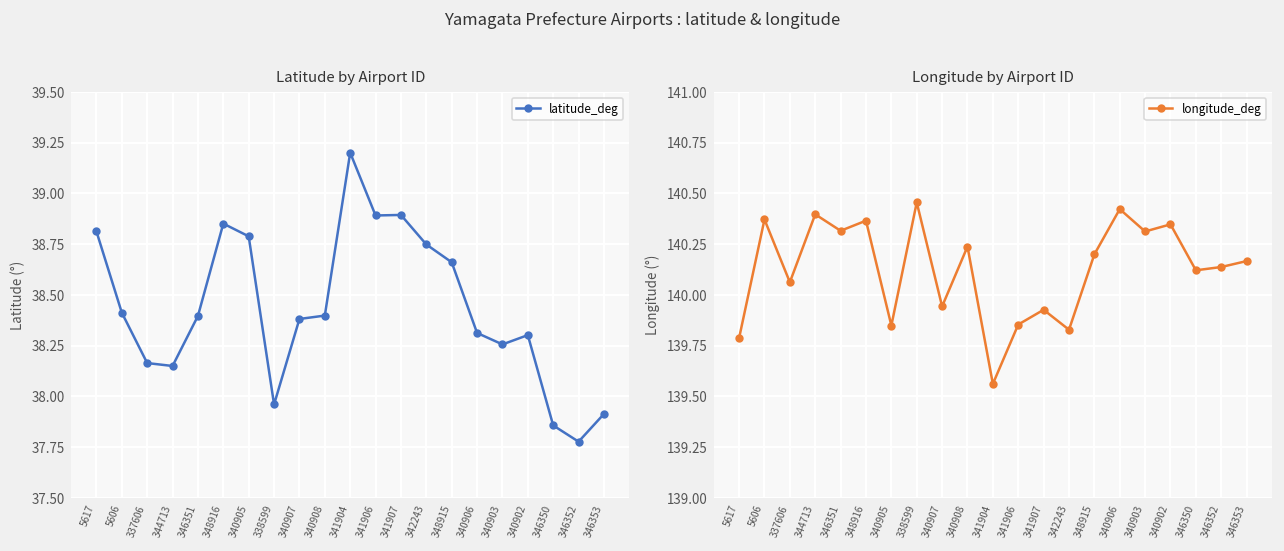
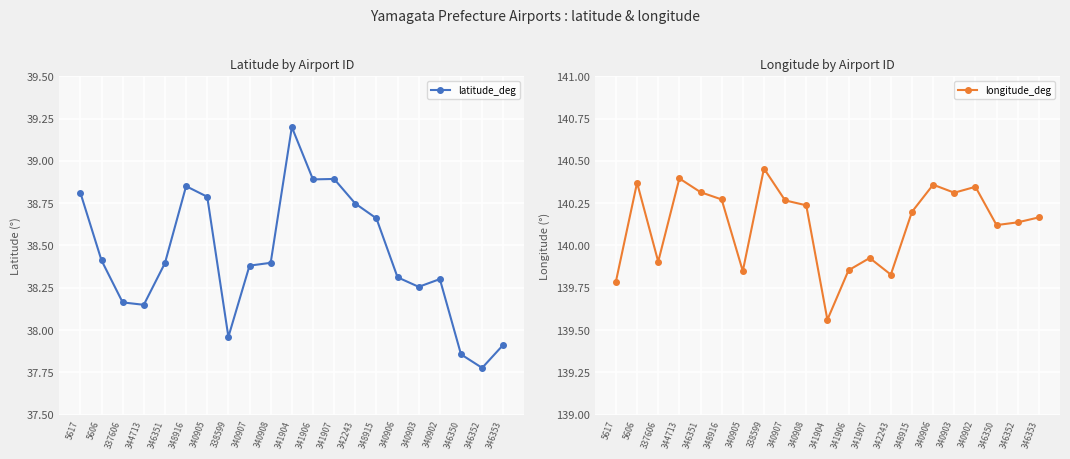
  {
    "Latitude by Airport ID": {
      "5617": 38.81,
      "5606": 38.41,
      "337606": 38.16,
      "344713": 38.15,
      "346351": 38.40,
      "348916": 38.85,
      "340905": 38.79,
      "338599": 37.96,
      "340907": 38.38,
      "340908": 38.40,
      "341904": 39.20,
      "341906": 38.89,
      "341907": 38.89,
      "342243": 38.75,
      "348915": 38.66,
      "340906": 38.31,
      "340903": 38.26,
      "340902": 38.30,
      "346350": 37.86,
      "346352": 37.78,
      "346353": 37.91
    },
    "Longitude by Airport ID": {
      "5617": 139.79,
      "5606": 140.37,
-     "337606": 140.06,
+     "337606": 139.90,
      "344713": 140.40,
      "346351": 140.32,
-     "348916": 140.37,
+     "348916": 140.27,
      "340905": 139.85,
      "338599": 140.45,
-     "340907": 139.94,
+     "340907": 140.27,
      "340908": 140.24,
      "341904": 139.56,
      "341906": 139.85,
      "341907": 139.93,
      "342243": 139.83,
      "348915": 140.20,
-     "340906": 140.42,
+     "340906": 140.36,
      "340903": 140.31,
      "340902": 140.35,
      "346350": 140.12,
      "346352": 140.14,
      "346353": 140.17
    }
  }
